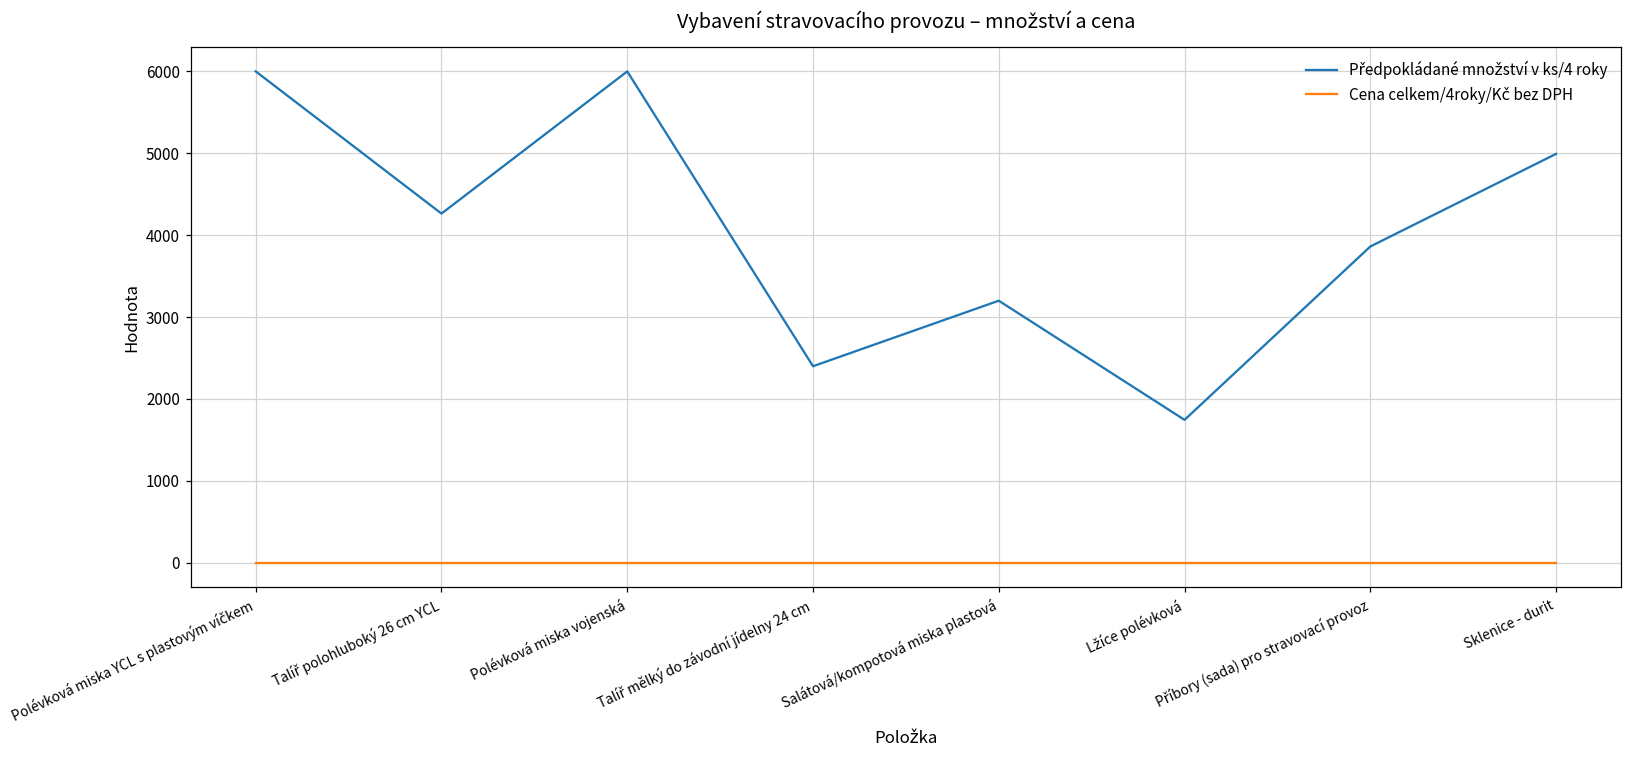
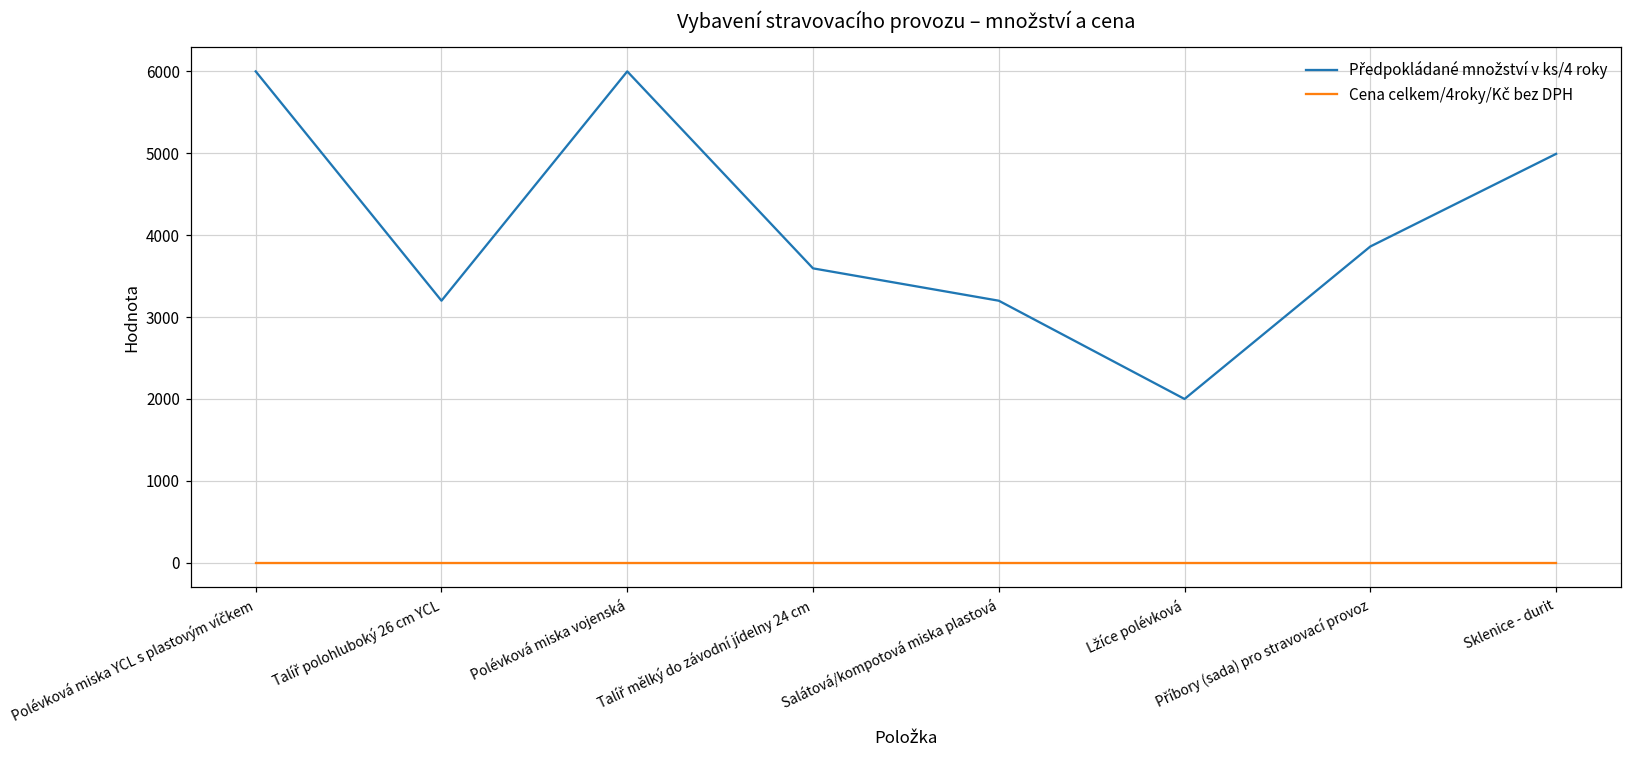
  {
    "Předpokládané množství v ks/4 roky": {
      "Polévková miska YCL s plastovým víčkem": 6000,
-     "Talíř polohluboký 26 cm YCL": 4300,
+     "Talíř polohluboký 26 cm YCL": 3200,
      "Polévková miska vojenská": 6000,
-     "Talíř mělký do závodní jídelny 24 cm": 2400,
+     "Talíř mělký do závodní jídelny 24 cm": 3600,
      "Salátová/kompotová miska plastová": 3200,
-     "Lžíce polévková": 1700,
+     "Lžíce polévková": 2000,
      "Příbory (sada) pro stravovací provoz": 3900,
      "Sklenice - durit": 5000
    },
    "Cena celkem/4roky/Kč bez DPH": {
      "Polévková miska YCL s plastovým víčkem": 0,
      "Talíř polohluboký 26 cm YCL": 0,
      "Polévková miska vojenská": 0,
      "Talíř mělký do závodní jídelny 24 cm": 0,
      "Salátová/kompotová miska plastová": 0,
      "Lžíce polévková": 0,
      "Příbory (sada) pro stravovací provoz": 0,
      "Sklenice - durit": 0
    }
  }
